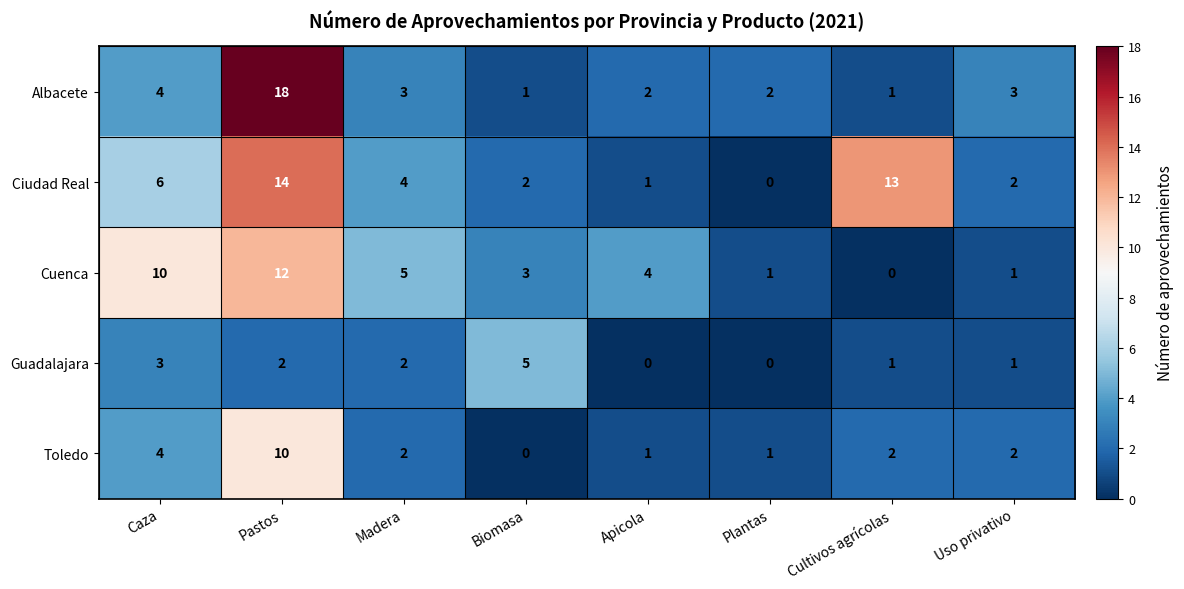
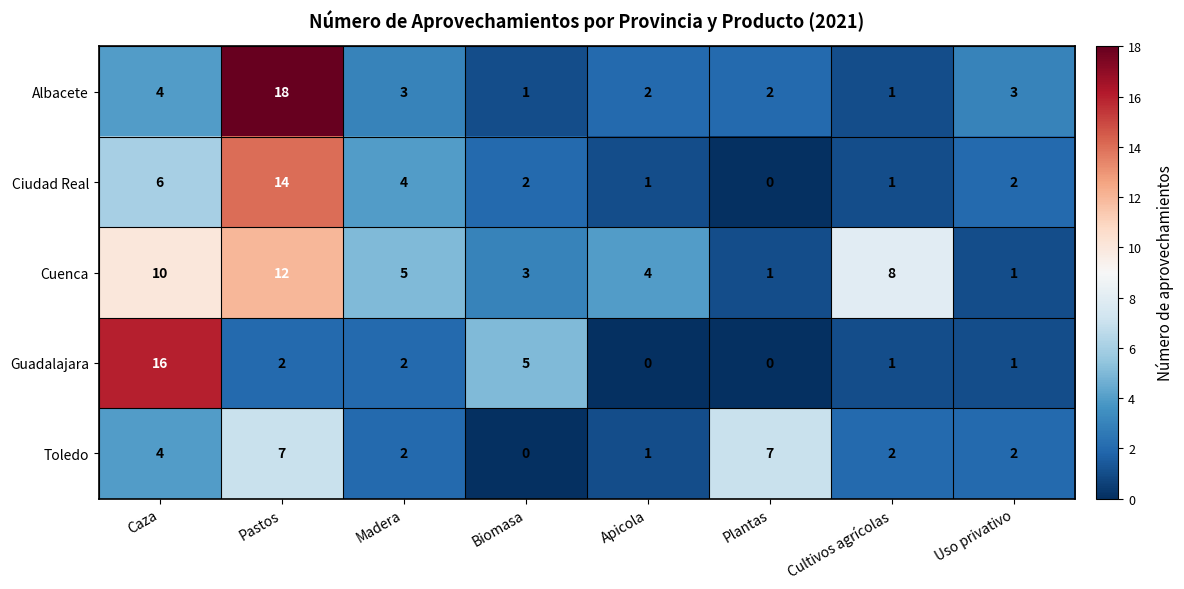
  {
    "Albacete": {
      "Caza": 4,
      "Pastos": 18,
      "Madera": 3,
      "Biomasa": 1,
      "Apicola": 2,
      "Plantas": 2,
      "Cultivos agrícolas": 1,
      "Uso privativo": 3
    },
    "Ciudad Real": {
      "Caza": 6,
      "Pastos": 14,
      "Madera": 4,
      "Biomasa": 2,
      "Apicola": 1,
      "Plantas": 0,
-     "Cultivos agrícolas": 13,
+     "Cultivos agrícolas": 1,
      "Uso privativo": 2
    },
    "Cuenca": {
      "Caza": 10,
      "Pastos": 12,
      "Madera": 5,
      "Biomasa": 3,
      "Apicola": 4,
      "Plantas": 1,
-     "Cultivos agrícolas": 0,
+     "Cultivos agrícolas": 8,
      "Uso privativo": 1
    },
    "Guadalajara": {
-     "Caza": 3,
+     "Caza": 16,
      "Pastos": 2,
      "Madera": 2,
      "Biomasa": 5,
      "Apicola": 0,
      "Plantas": 0,
      "Cultivos agrícolas": 1,
      "Uso privativo": 1
    },
    "Toledo": {
      "Caza": 4,
-     "Pastos": 10,
+     "Pastos": 7,
      "Madera": 2,
      "Biomasa": 0,
      "Apicola": 1,
-     "Plantas": 1,
+     "Plantas": 7,
      "Cultivos agrícolas": 2,
      "Uso privativo": 2
    }
  }
